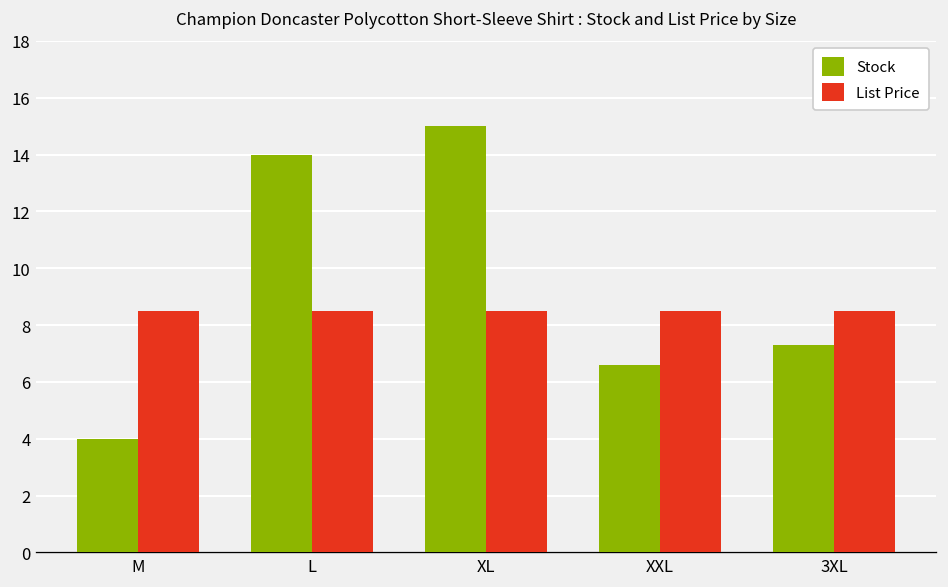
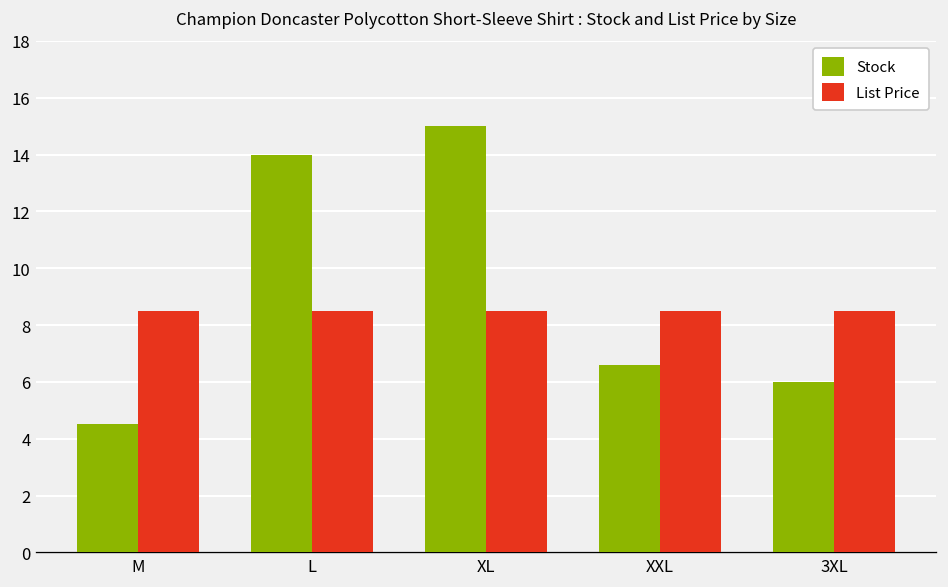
  {
    "Stock": {
-     "M": 4.0,
+     "M": 4.5,
      "L": 14.0,
      "XL": 15.0,
      "XXL": 6.6,
-     "3XL": 7.3
+     "3XL": 6.0
    },
    "List Price": {
      "M": 8.5,
      "L": 8.5,
      "XL": 8.5,
      "XXL": 8.5,
      "3XL": 8.5
    }
  }
